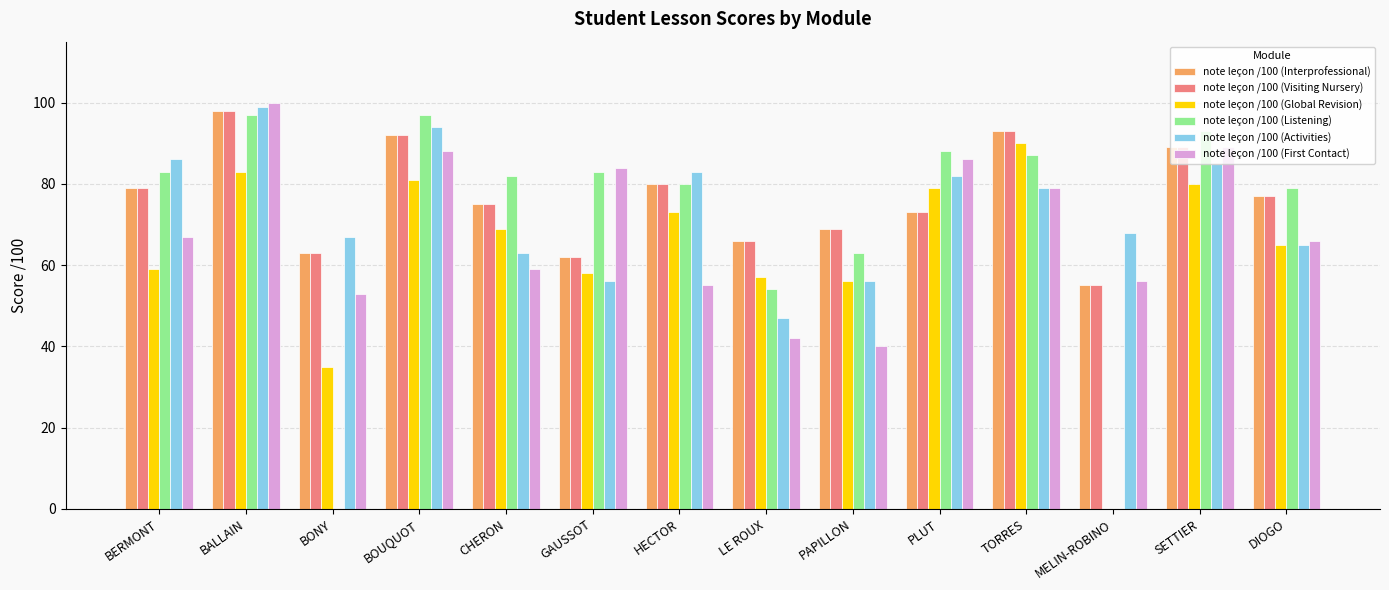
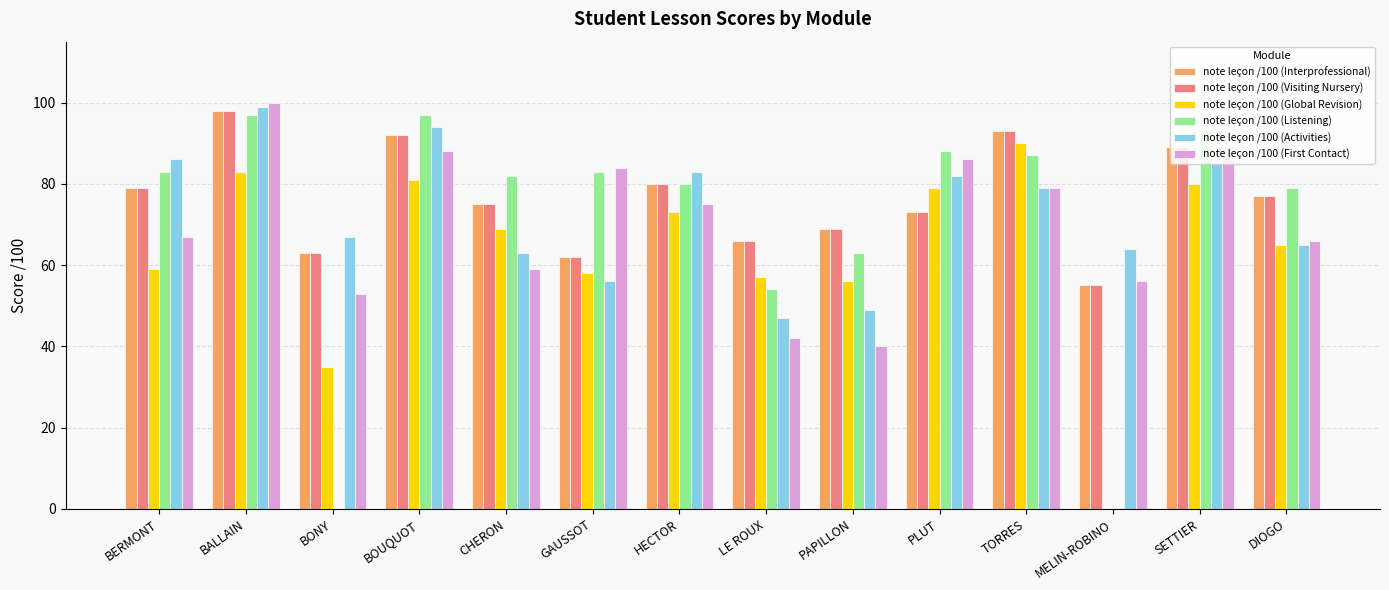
  {
    "note leçon /100 (Global Revision)": {
      "BERMONT": 59,
      "BALLAIN": 83,
      "BONY": 35,
      "BOUQUOT": 81,
      "CHERON": 69,
      "GAUSSOT": 58,
      "HECTOR": 73,
      "LE ROUX": 57,
      "PAPILLON": 56,
      "PLUT": 79,
      "TORRES": 90,
      "MELIN-ROBINO": 0,
      "SETTIER": 80,
      "DIOGO": 65
    },
    "note leçon /100 (Listening)": {
      "BERMONT": 83,
      "BALLAIN": 97,
      "BONY": 0,
      "BOUQUOT": 97,
      "CHERON": 82,
      "GAUSSOT": 83,
      "HECTOR": 80,
      "LE ROUX": 54,
      "PAPILLON": 63,
      "PLUT": 88,
      "TORRES": 87,
      "MELIN-ROBINO": 0,
      "DIOGO": 79
    },
    "note leçon /100 (Activities)": {
      "BERMONT": 86,
      "BALLAIN": 99,
      "BONY": 67,
      "BOUQUOT": 94,
      "CHERON": 63,
      "GAUSSOT": 56,
      "HECTOR": 83,
      "LE ROUX": 47,
-     "PAPILLON": 56,
+     "PAPILLON": 49,
      "PLUT": 82,
      "TORRES": 79,
-     "MELIN-ROBINO": 68,
+     "MELIN-ROBINO": 64,
      "DIOGO": 65
    },
    "note leçon /100 (First Contact)": {
      "BERMONT": 67,
      "BALLAIN": 100,
      "BONY": 53,
      "BOUQUOT": 88,
      "CHERON": 59,
      "GAUSSOT": 84,
-     "HECTOR": 55,
+     "HECTOR": 75,
      "LE ROUX": 42,
      "PAPILLON": 40,
      "PLUT": 86,
      "TORRES": 79,
      "MELIN-ROBINO": 56,
      "DIOGO": 66
    }
  }
